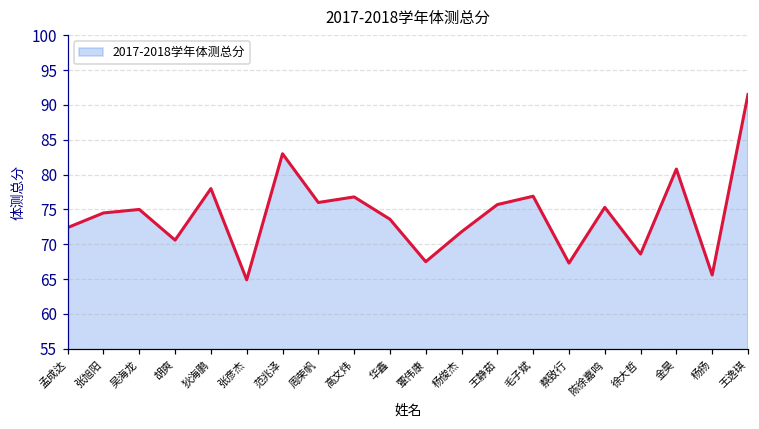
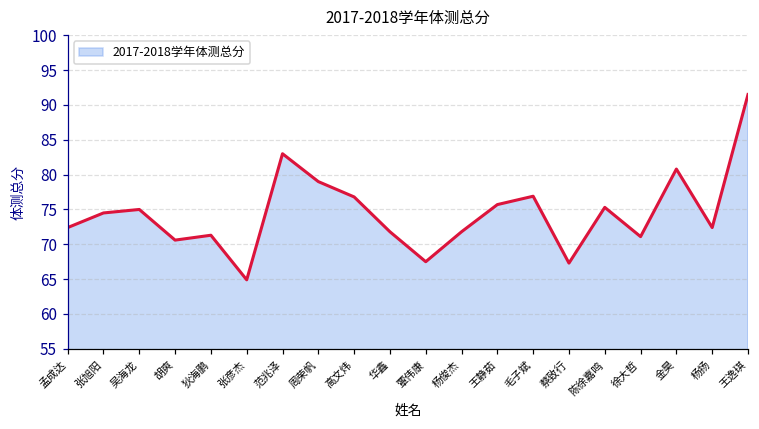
  {
    "孟成达": 72,
    "张旭阳": 75,
    "吴海龙": 75,
    "胡爽": 71,
-   "狄海鹏": 78,
+   "狄海鹏": 71,
    "张彦杰": 65,
    "范兆泽": 83,
-   "周荣帆": 76,
+   "周荣帆": 79,
    "高文炜": 77,
-   "华鑫": 74,
+   "华鑫": 72,
    "覃伟康": 68,
    "杨俊杰": 72,
    "王静茹": 76,
    "毛子斌": 77,
    "蔡致行": 67,
    "陈徐嘉鸣": 75,
-   "徐大哲": 69,
+   "徐大哲": 71,
    "金昊": 81,
-   "杨扬": 66,
+   "杨扬": 72,
    "王逸琪": 92
  }
